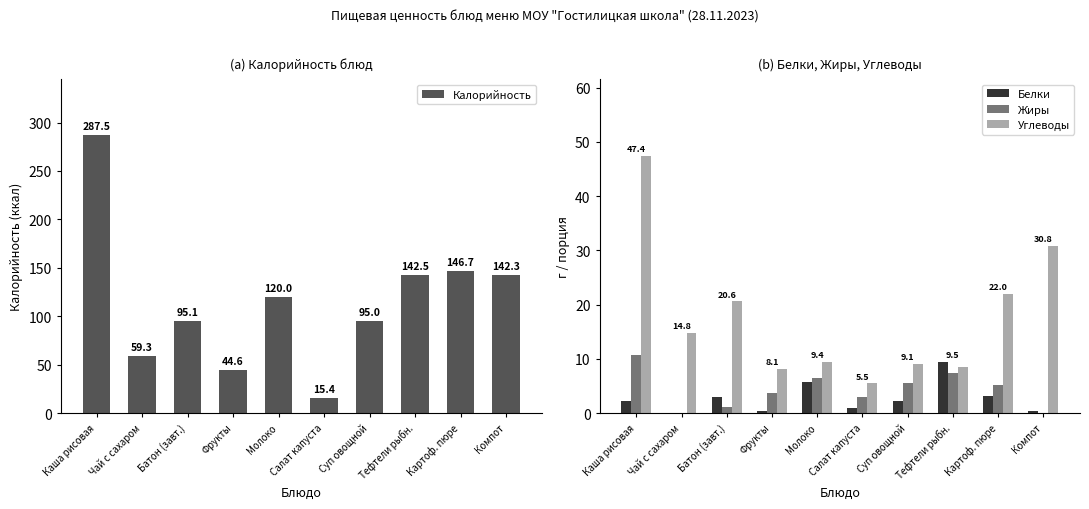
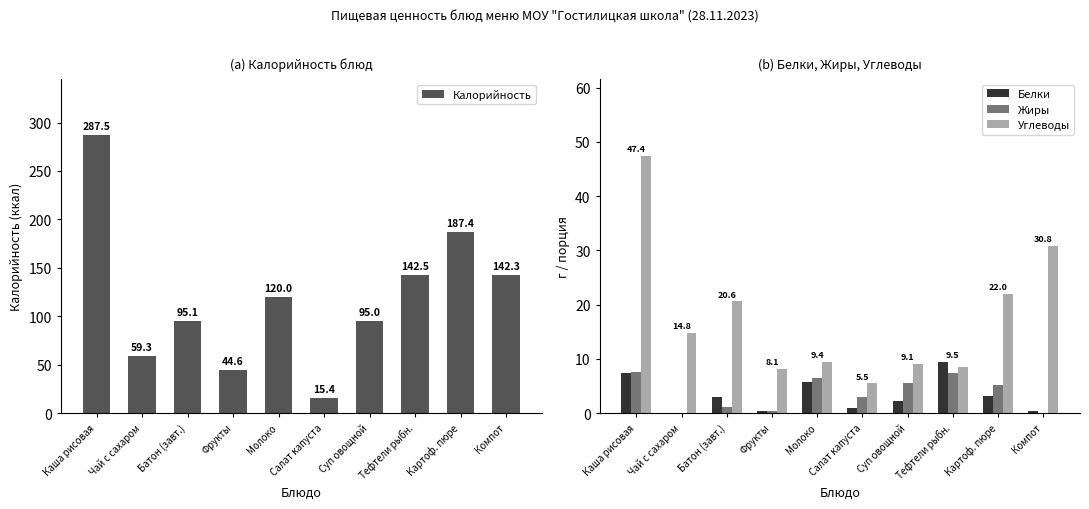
  {
    "(a) Калорийность блюд": {
      "Каша рисовая": 287.5,
      "Чай с сахаром": 59.3,
      "Батон (завт.)": 95.1,
      "Фрукты": 44.6,
      "Молоко": 120.0,
      "Салат капуста": 15.4,
      "Суп овощной": 95.0,
      "Тефтели рыбн.": 142.5,
-     "Картоф. пюре": 146.7,
+     "Картоф. пюре": 187.4,
      "Компот": 142.3
    },
    "(b) Белки, Жиры, Углеводы": {
      "Белки": {
-       "Каша рисовая": 2,
+       "Каша рисовая": 7,
        "Батон (завт.)": 3,
        "Молоко": 6,
        "Салат капуста": 1,
        "Суп овощной": 2,
        "Картоф. пюре": 3
      },
      "Жиры": {
-       "Каша рисовая": 11,
+       "Каша рисовая": 8,
        "Чай с сахаром": 0,
        "Батон (завт.)": 1,
-       "Фрукты": 4,
+       "Фрукты": 0,
        "Молоко": 6,
        "Салат капуста": 3,
        "Суп овощной": 6,
        "Тефтели рыбн.": 7,
        "Картоф. пюре": 5,
        "Компот": 0
      },
      "Углеводы": {
        "Каша рисовая": 47.4,
        "Чай с сахаром": 14.8,
        "Батон (завт.)": 20.6,
        "Фрукты": 8.1,
        "Молоко": 9.4,
        "Салат капуста": 5.5,
        "Суп овощной": 9.1,
        "Картоф. пюре": 22.0,
        "Компот": 30.8
      }
    }
  }
